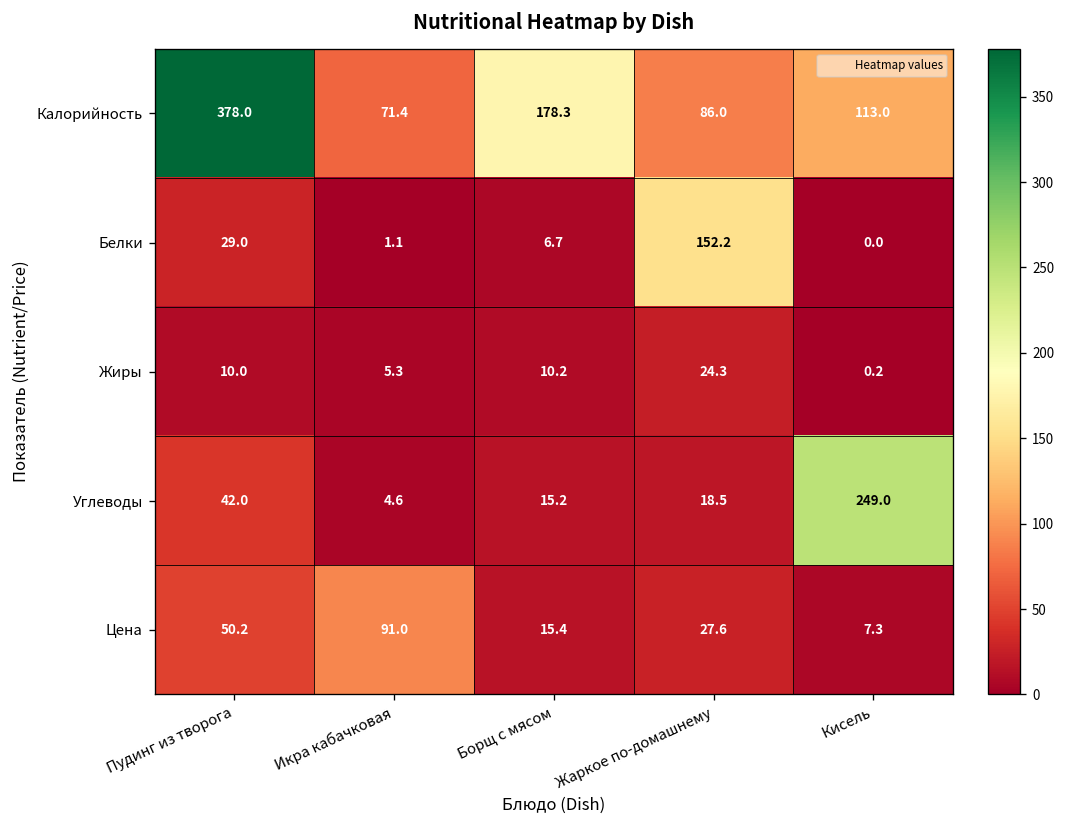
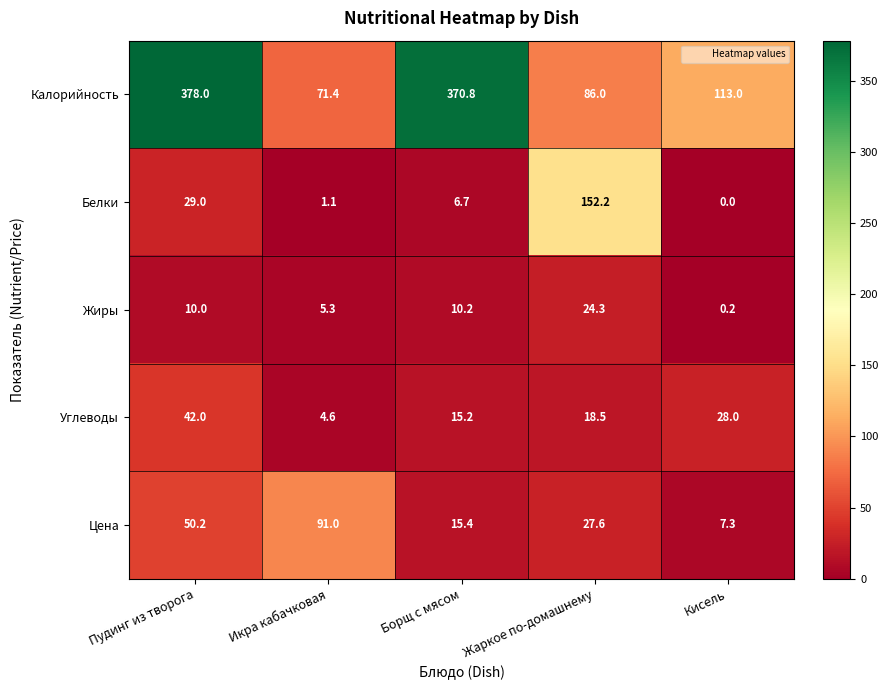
  {
    "Калорийность": {
      "Пудинг из творога": 378.0,
      "Икра кабачковая": 71.4,
-     "Борщ с мясом": 178.3,
+     "Борщ с мясом": 370.8,
      "Жаркое по-домашнему": 86.0,
      "Кисель": 113.0
    },
    "Белки": {
      "Пудинг из творога": 29.0,
      "Икра кабачковая": 1.1,
      "Борщ с мясом": 6.7,
      "Жаркое по-домашнему": 152.2,
      "Кисель": 0.0
    },
    "Жиры": {
      "Пудинг из творога": 10.0,
      "Икра кабачковая": 5.3,
      "Борщ с мясом": 10.2,
      "Жаркое по-домашнему": 24.3,
      "Кисель": 0.2
    },
    "Углеводы": {
      "Пудинг из творога": 42.0,
      "Икра кабачковая": 4.6,
      "Борщ с мясом": 15.2,
      "Жаркое по-домашнему": 18.5,
-     "Кисель": 249.0
+     "Кисель": 28.0
    },
    "Цена": {
      "Пудинг из творога": 50.2,
      "Икра кабачковая": 91.0,
      "Борщ с мясом": 15.4,
      "Жаркое по-домашнему": 27.6,
      "Кисель": 7.3
    }
  }
